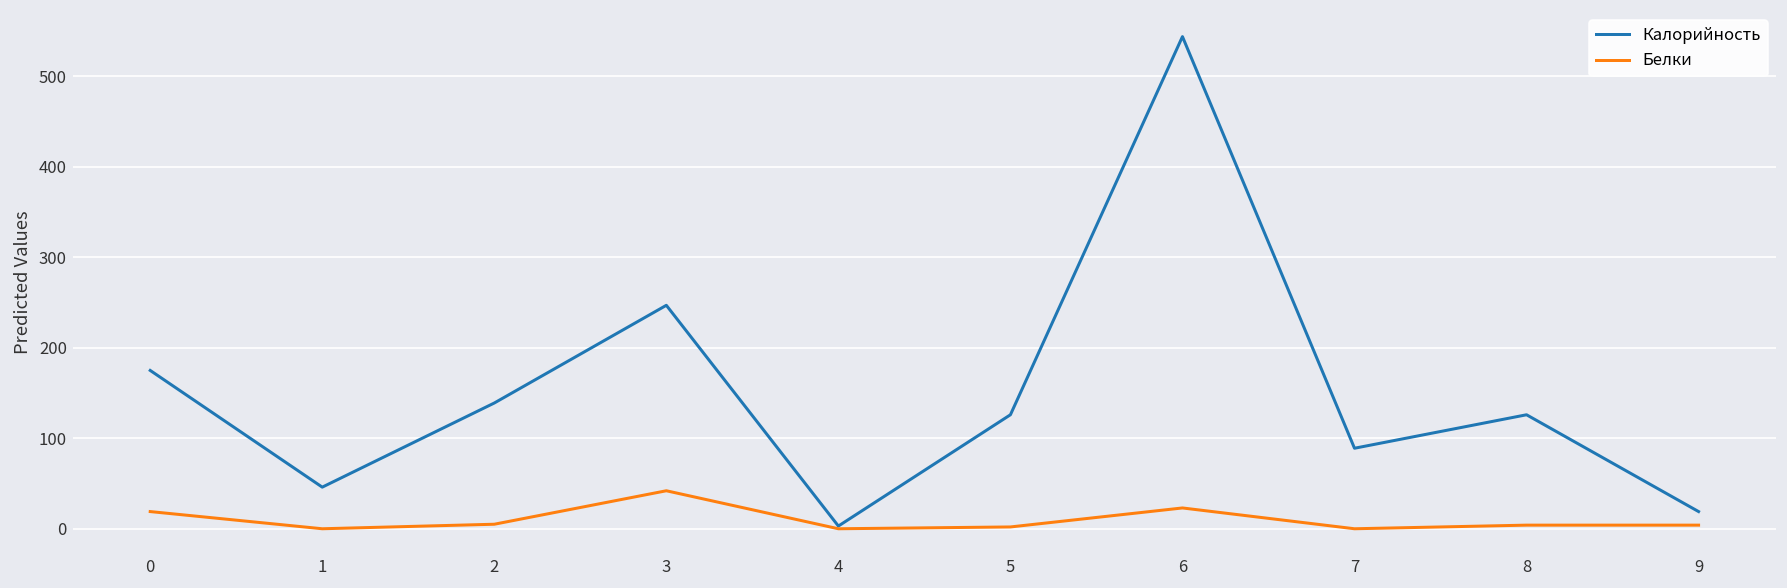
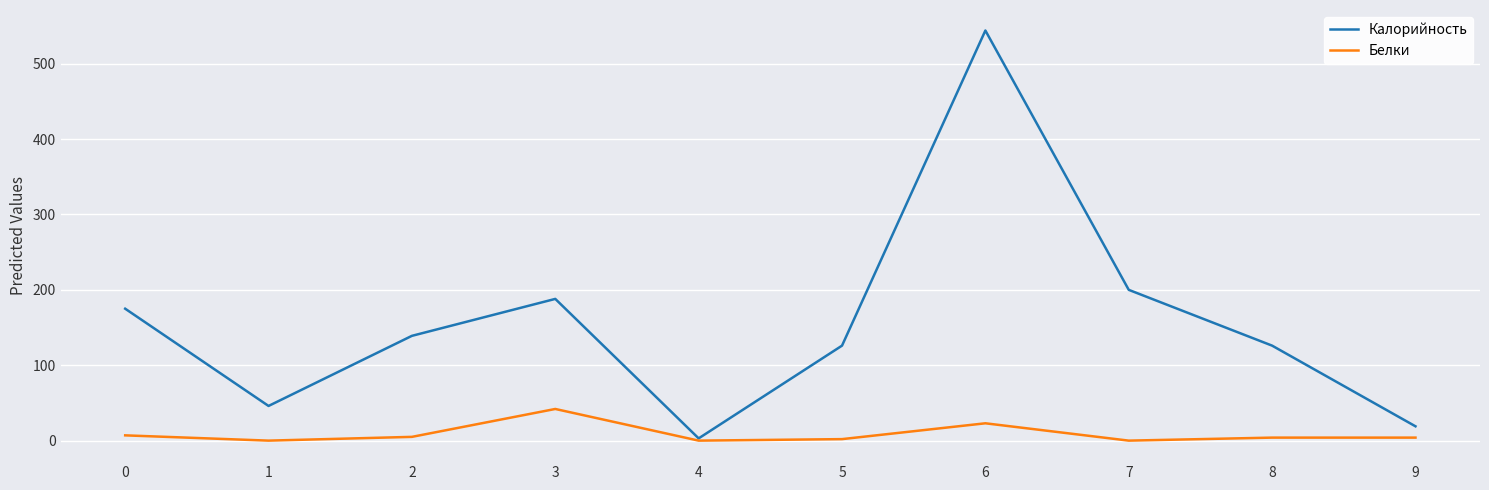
  {
    "Калорийность": {
      "0": 180,
      "1": 50,
      "2": 140,
-     "3": 250,
+     "3": 190,
      "5": 130,
      "6": 540,
-     "7": 90,
+     "7": 200,
      "8": 130,
      "9": 20
    },
    "Белки": {
-     "0": 20,
+     "0": 10,
      "1": 0,
      "2": 10,
      "3": 40,
      "5": 0,
      "6": 20,
      "7": 0,
      "8": 0,
      "9": 0
    }
  }
